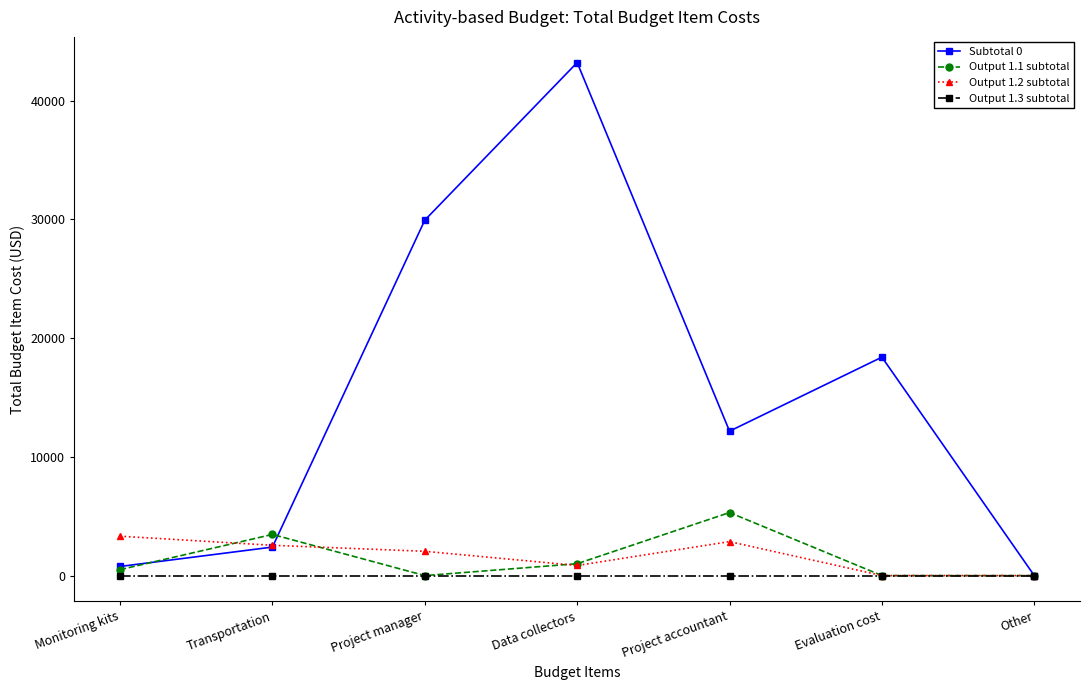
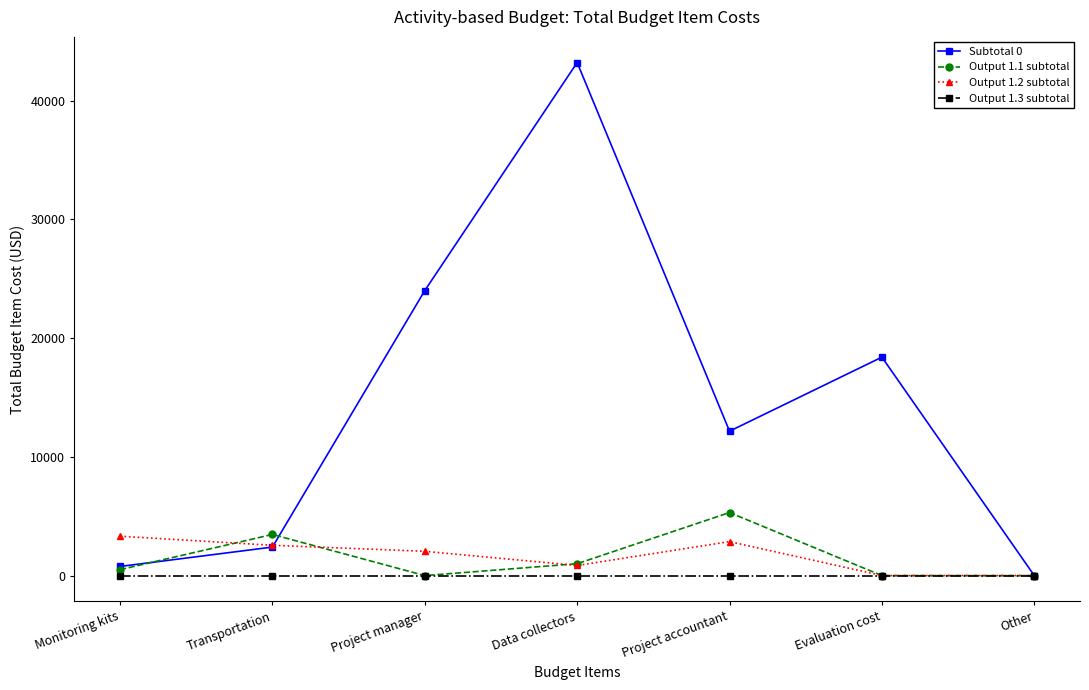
  {
    "Subtotal 0": {
      "Monitoring kits": 800,
-     "Project manager": 29900,
+     "Project manager": 24000,
      "Data collectors": 43200,
      "Project accountant": 12200,
      "Evaluation cost": 18400
    },
    "Output 1.1 subtotal": {
      "Monitoring kits": 500,
      "Transportation": 3500,
      "Project accountant": 5300
    },
    "Output 1.2 subtotal": {
      "Monitoring kits": 3300,
      "Project manager": 2000,
      "Project accountant": 2900
    },
    "Output 1.3 subtotal": {
      "Monitoring kits": 0,
      "Transportation": 0,
      "Data collectors": 0,
      "Project accountant": 0
    }
  }
